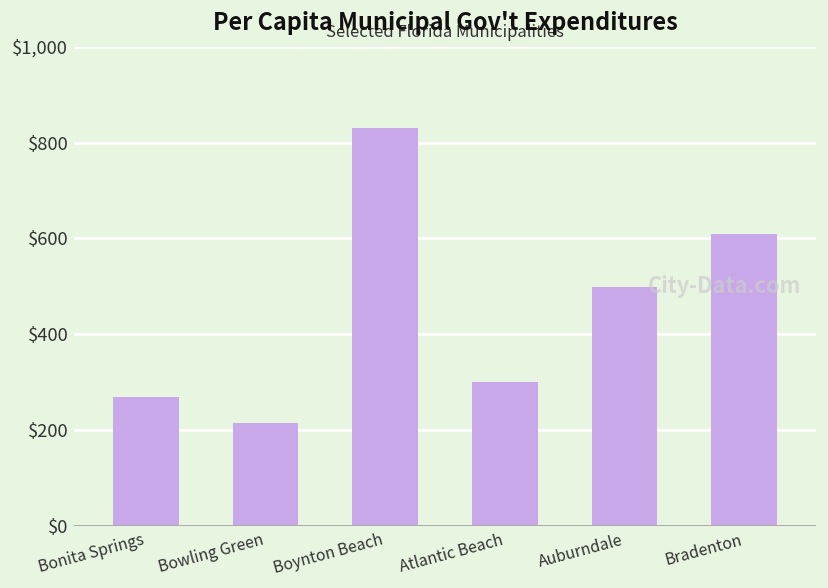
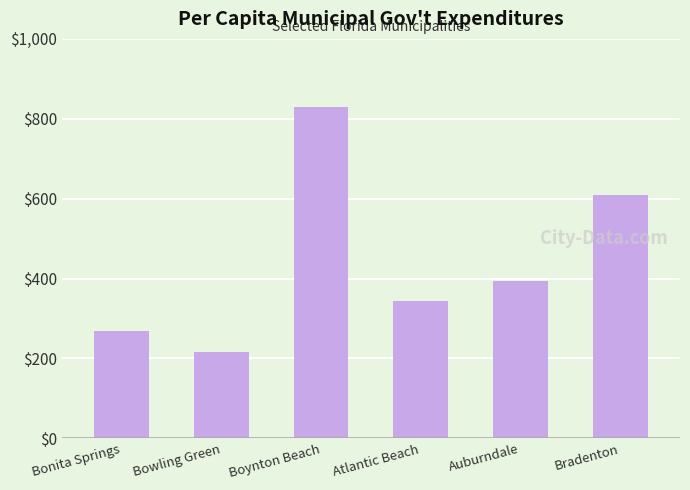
  {
    "Bonita Springs": "$270",
    "Bowling Green": "$220",
    "Boynton Beach": "$830",
-   "Atlantic Beach": "$300",
-   "Auburndale": "$500",
+   "Atlantic Beach": "$340",
+   "Auburndale": "$390",
    "Bradenton": "$610"
  }
